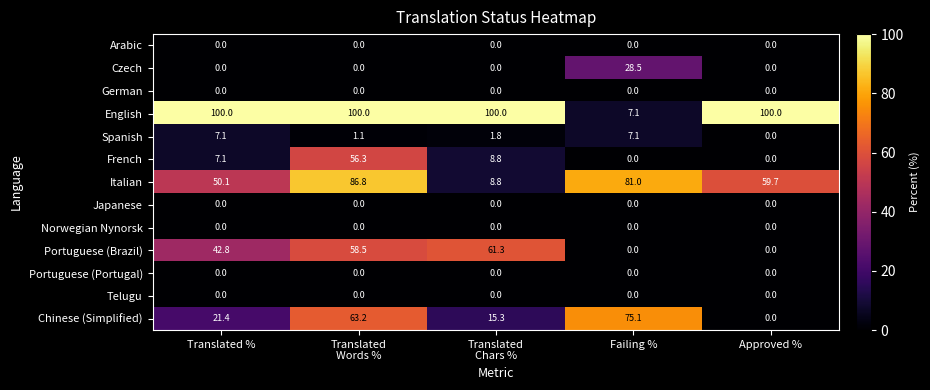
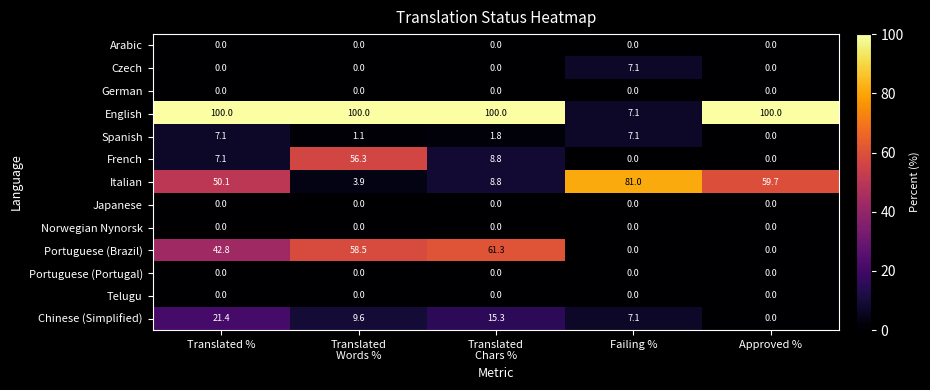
  {
    "Arabic": {
      "Translated %": 0.0,
      "Translated Words %": 0.0,
      "Translated Chars %": 0.0,
      "Failing %": 0.0,
      "Approved %": 0.0
    },
    "Czech": {
      "Translated %": 0.0,
      "Translated Words %": 0.0,
      "Translated Chars %": 0.0,
-     "Failing %": 28.5,
+     "Failing %": 7.1,
      "Approved %": 0.0
    },
    "German": {
      "Translated %": 0.0,
      "Translated Words %": 0.0,
      "Translated Chars %": 0.0,
      "Failing %": 0.0,
      "Approved %": 0.0
    },
    "English": {
      "Translated %": 100.0,
      "Translated Words %": 100.0,
      "Translated Chars %": 100.0,
      "Failing %": 7.1,
      "Approved %": 100.0
    },
    "Spanish": {
      "Translated %": 7.1,
      "Translated Words %": 1.1,
      "Translated Chars %": 1.8,
      "Failing %": 7.1,
      "Approved %": 0.0
    },
    "French": {
      "Translated %": 7.1,
      "Translated Words %": 56.3,
      "Translated Chars %": 8.8,
      "Failing %": 0.0,
      "Approved %": 0.0
    },
    "Italian": {
      "Translated %": 50.1,
-     "Translated Words %": 86.8,
+     "Translated Words %": 3.9,
      "Translated Chars %": 8.8,
      "Failing %": 81.0,
      "Approved %": 59.7
    },
    "Japanese": {
      "Translated %": 0.0,
      "Translated Words %": 0.0,
      "Translated Chars %": 0.0,
      "Failing %": 0.0,
      "Approved %": 0.0
    },
    "Norwegian Nynorsk": {
      "Translated %": 0.0,
      "Translated Words %": 0.0,
      "Translated Chars %": 0.0,
      "Failing %": 0.0,
      "Approved %": 0.0
    },
    "Portuguese (Brazil)": {
      "Translated %": 42.8,
      "Translated Words %": 58.5,
      "Translated Chars %": 61.3,
      "Failing %": 0.0,
      "Approved %": 0.0
    },
    "Portuguese (Portugal)": {
      "Translated %": 0.0,
      "Translated Words %": 0.0,
      "Translated Chars %": 0.0,
      "Failing %": 0.0,
      "Approved %": 0.0
    },
    "Telugu": {
      "Translated %": 0.0,
      "Translated Words %": 0.0,
      "Translated Chars %": 0.0,
      "Failing %": 0.0,
      "Approved %": 0.0
    },
    "Chinese (Simplified)": {
      "Translated %": 21.4,
-     "Translated Words %": 63.2,
+     "Translated Words %": 9.6,
      "Translated Chars %": 15.3,
-     "Failing %": 75.1,
+     "Failing %": 7.1,
      "Approved %": 0.0
    }
  }
